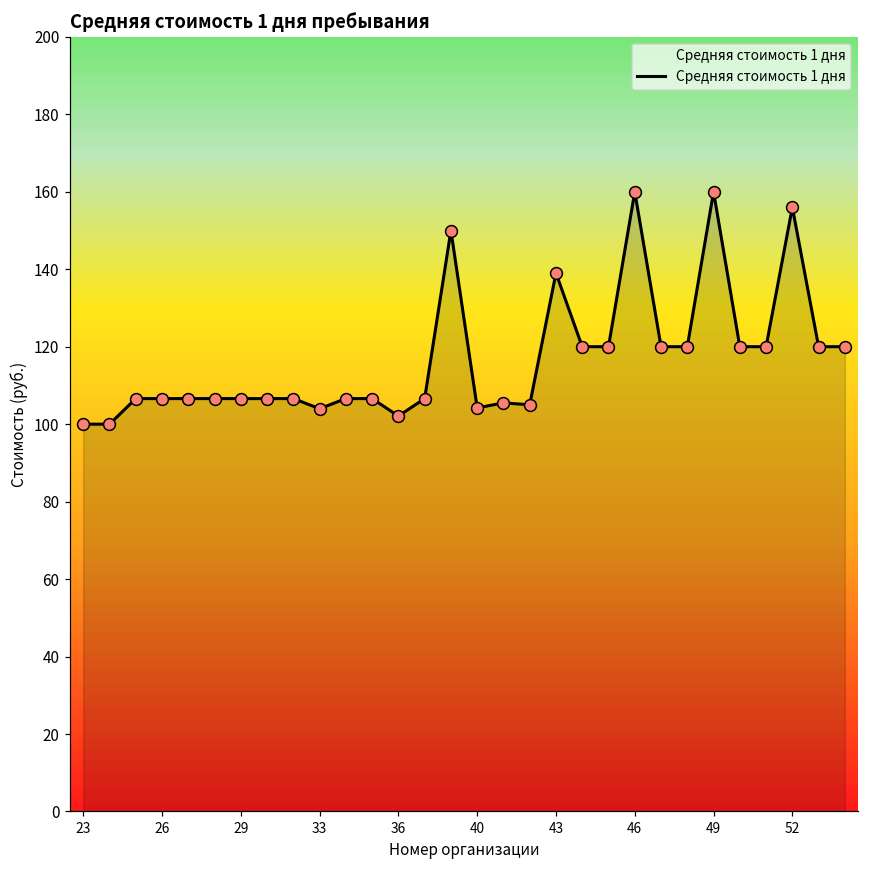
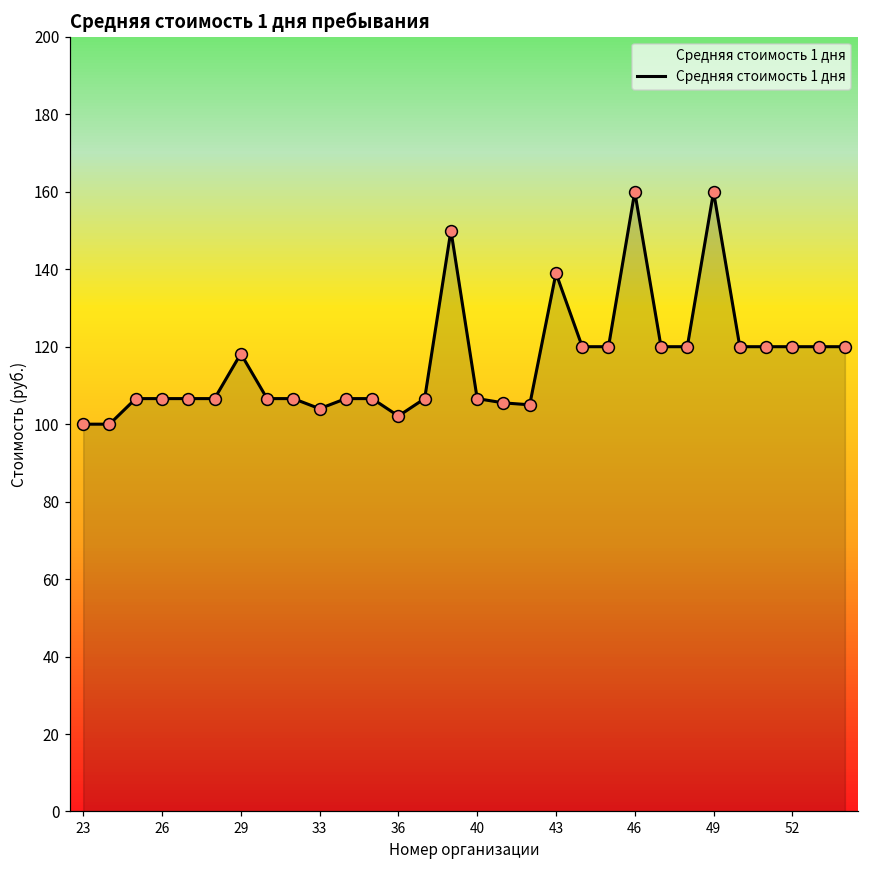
  {
    "23": 100,
    "26": 107,
-   "29": 107,
+   "29": 118,
    "33": 104,
    "36": 102,
-   "40": 104,
+   "40": 107,
    "43": 139,
    "46": 160,
    "49": 160,
-   "52": 156
+   "52": 120
  }
